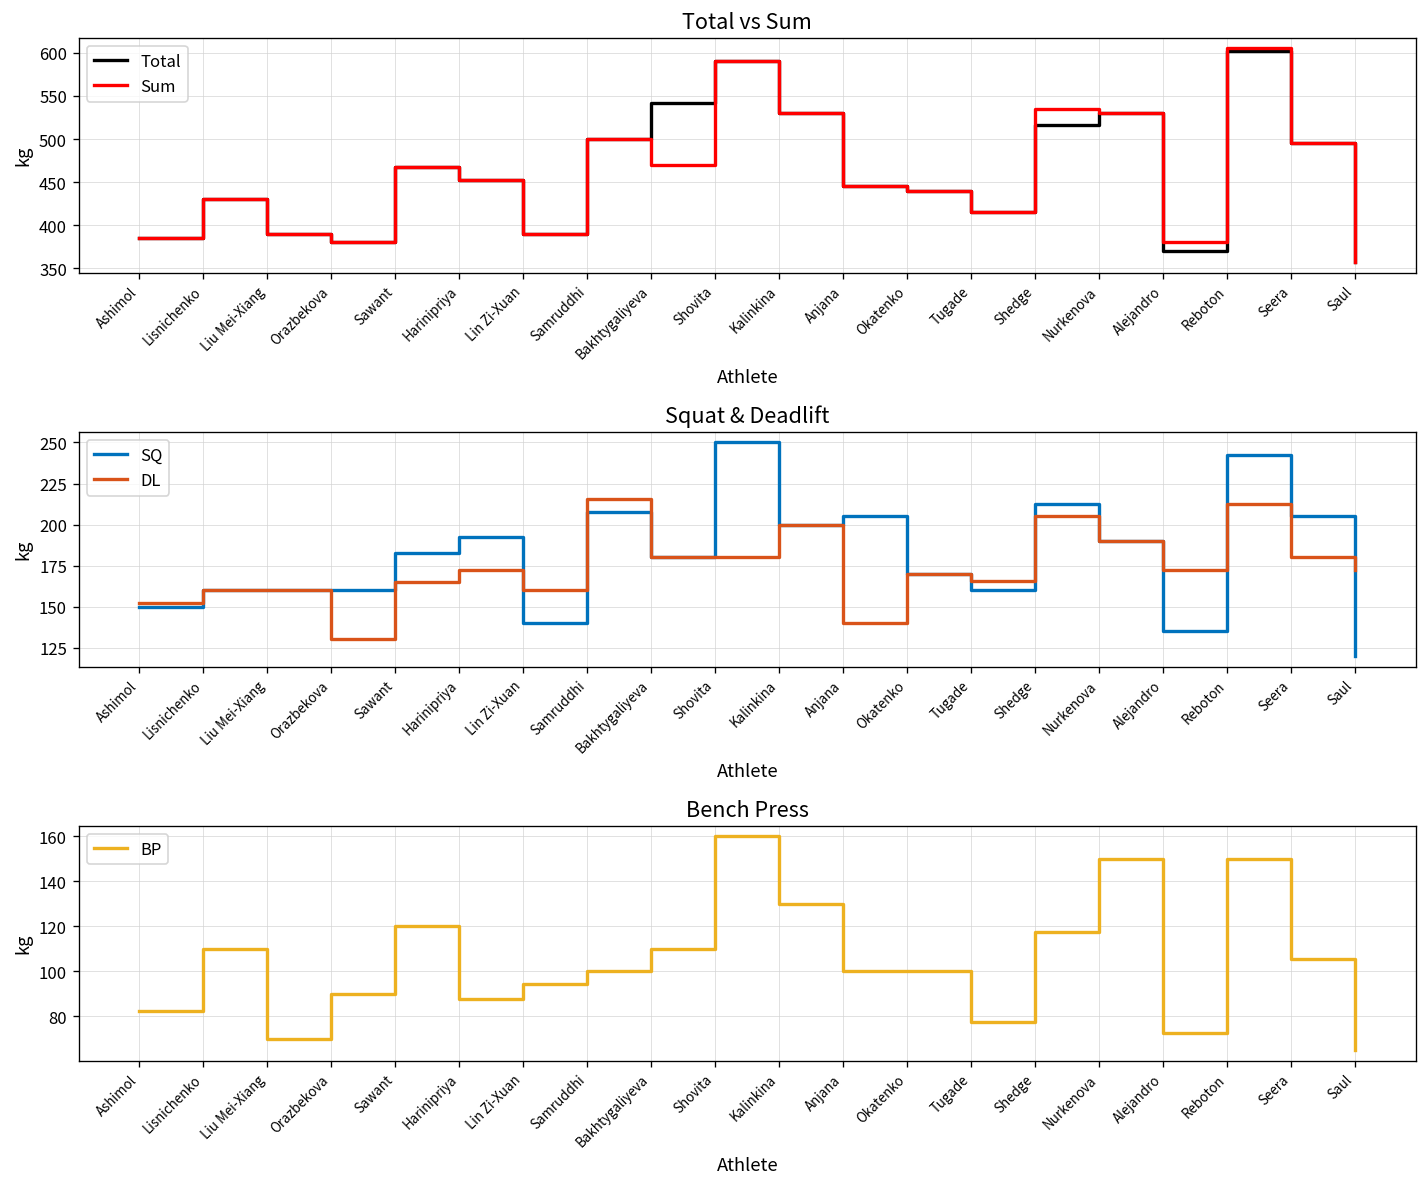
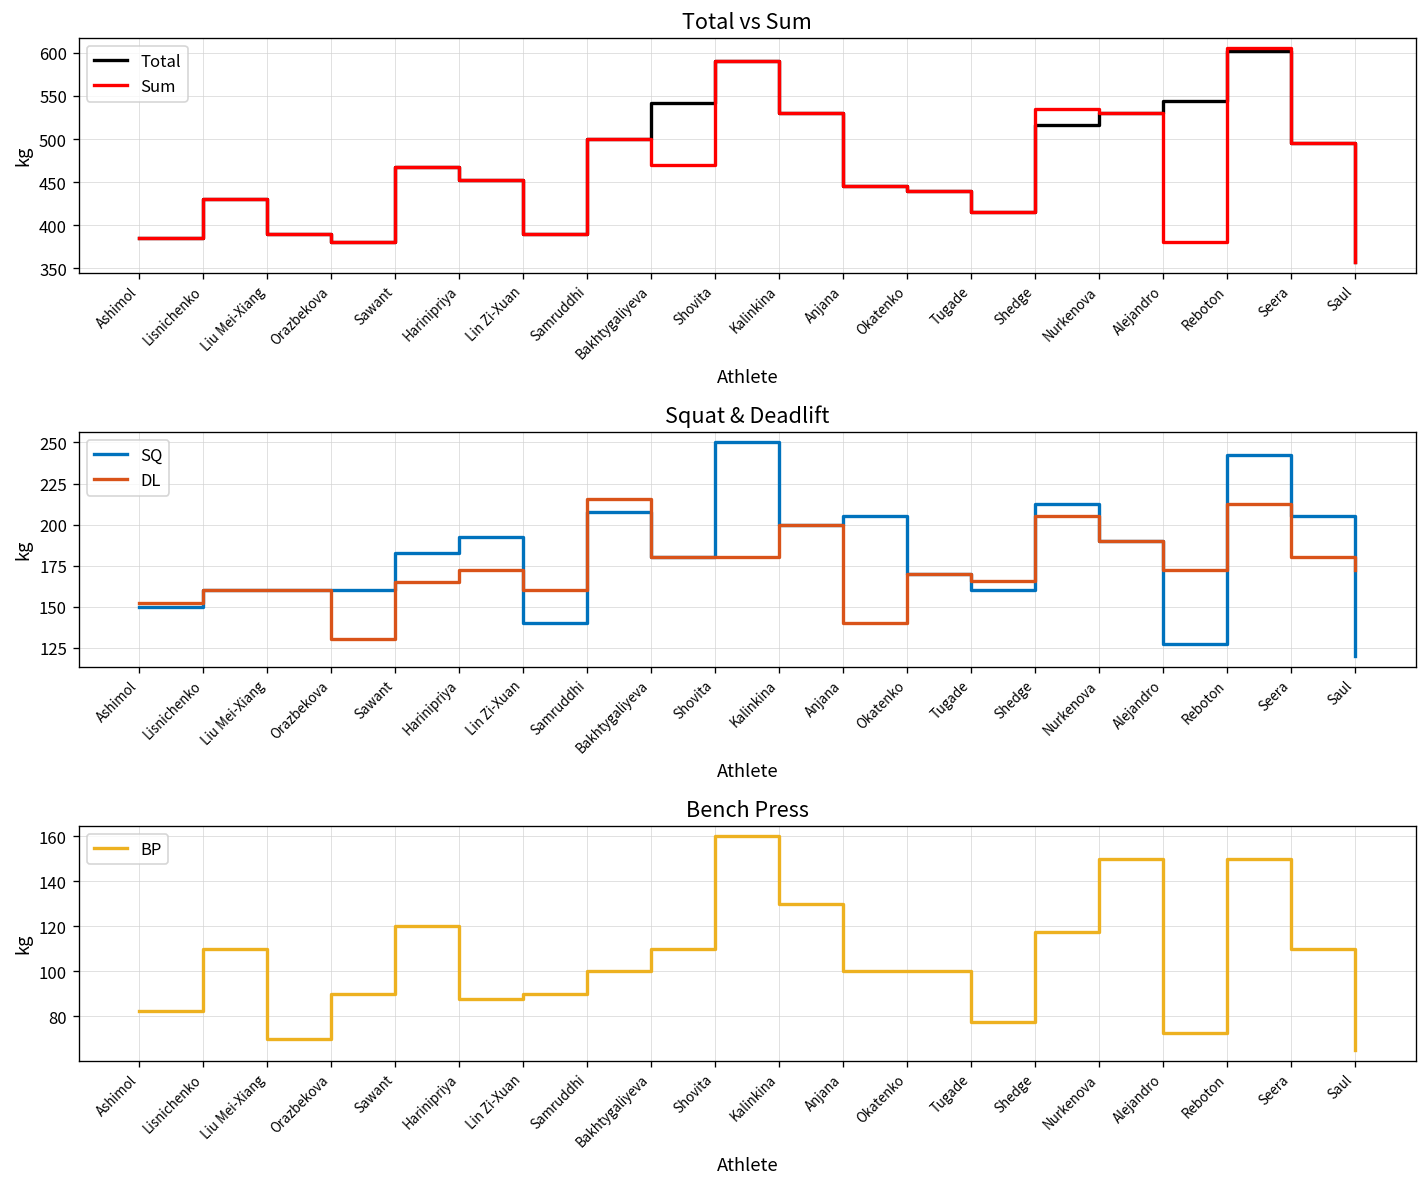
  {
    "Total vs Sum": {
      "Total": {
        "Bakhtygaliyeva": 540,
        "Shedge": 520,
-       "Alejandro": 370
+       "Alejandro": 540
      },
      "Sum": {
        "Bakhtygaliyeva": 470,
        "Shedge": 540,
        "Alejandro": 380
      }
    },
    "Squat & Deadlift": {
      "SQ": {
        "Ashimol": 150,
        "Orazbekova": 160,
        "Sawant": 183,
        "Harinipriya": 193,
        "Lin Zi-Xuan": 140,
        "Samruddhi": 208,
        "Shovita": 250,
        "Anjana": 205,
        "Tugade": 160,
        "Shedge": 213,
-       "Alejandro": 135,
+       "Alejandro": 127,
        "Reboton": 243,
        "Seera": 205,
        "Saul": 120
      },
      "DL": {
        "Ashimol": 153,
        "Orazbekova": 130,
        "Sawant": 165,
        "Harinipriya": 173,
        "Lin Zi-Xuan": 160,
        "Samruddhi": 215,
        "Shovita": 180,
        "Anjana": 140,
        "Tugade": 165,
        "Shedge": 205,
        "Alejandro": 173,
        "Reboton": 213,
        "Seera": 180,
        "Saul": 173
      }
    },
    "Bench Press": {
      "Ashimol": 83,
      "Lisnichenko": 110,
      "Liu Mei-Xiang": 70,
      "Orazbekova": 90,
      "Sawant": 120,
      "Harinipriya": 88,
-     "Lin Zi-Xuan": 94,
+     "Lin Zi-Xuan": 90,
      "Samruddhi": 100,
      "Bakhtygaliyeva": 110,
      "Shovita": 160,
      "Kalinkina": 130,
      "Anjana": 100,
      "Okatenko": 100,
      "Tugade": 78,
      "Shedge": 118,
      "Nurkenova": 150,
      "Alejandro": 73,
      "Reboton": 150,
-     "Seera": 106,
+     "Seera": 110,
      "Saul": 65
    }
  }
